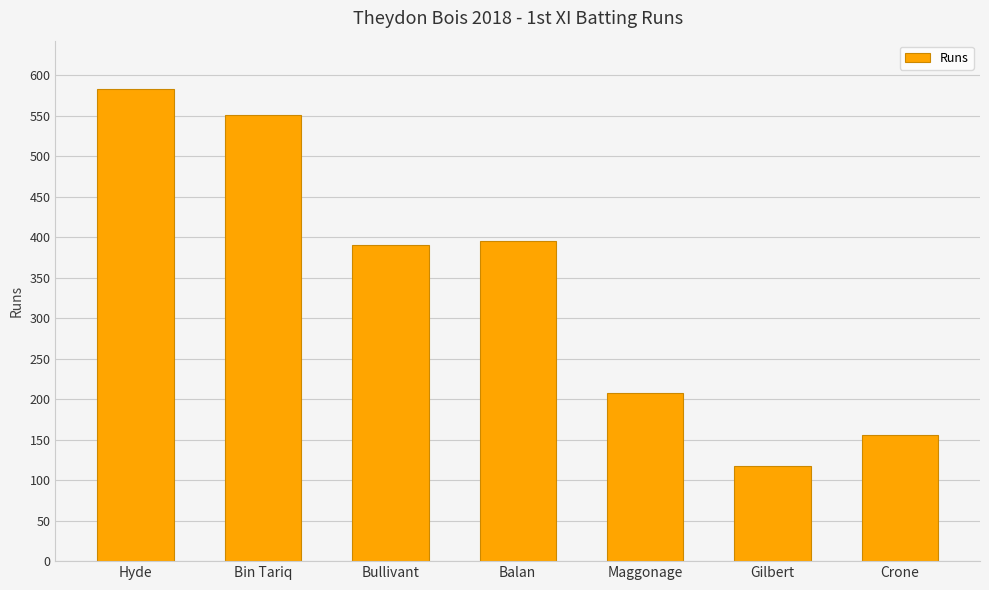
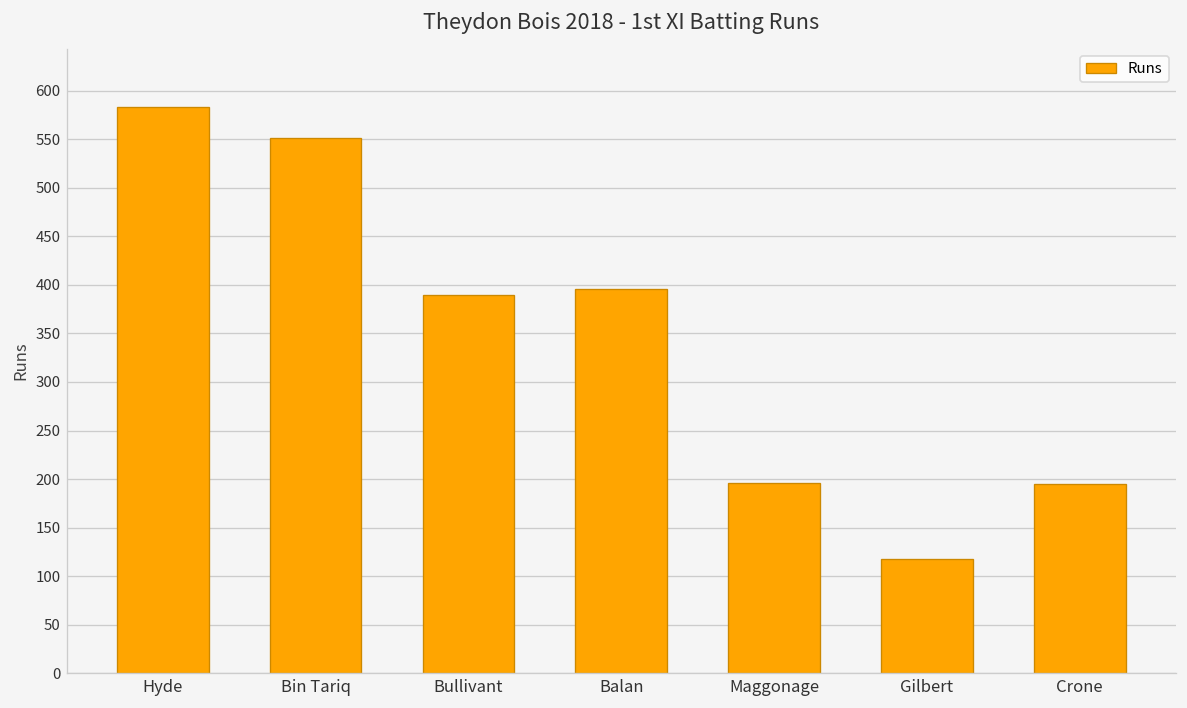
  {
    "Hyde": 580,
    "Bin Tariq": 550,
    "Bullivant": 390,
    "Balan": 400,
-   "Maggonage": 210,
+   "Maggonage": 200,
    "Gilbert": 120,
-   "Crone": 160
+   "Crone": 200
  }
